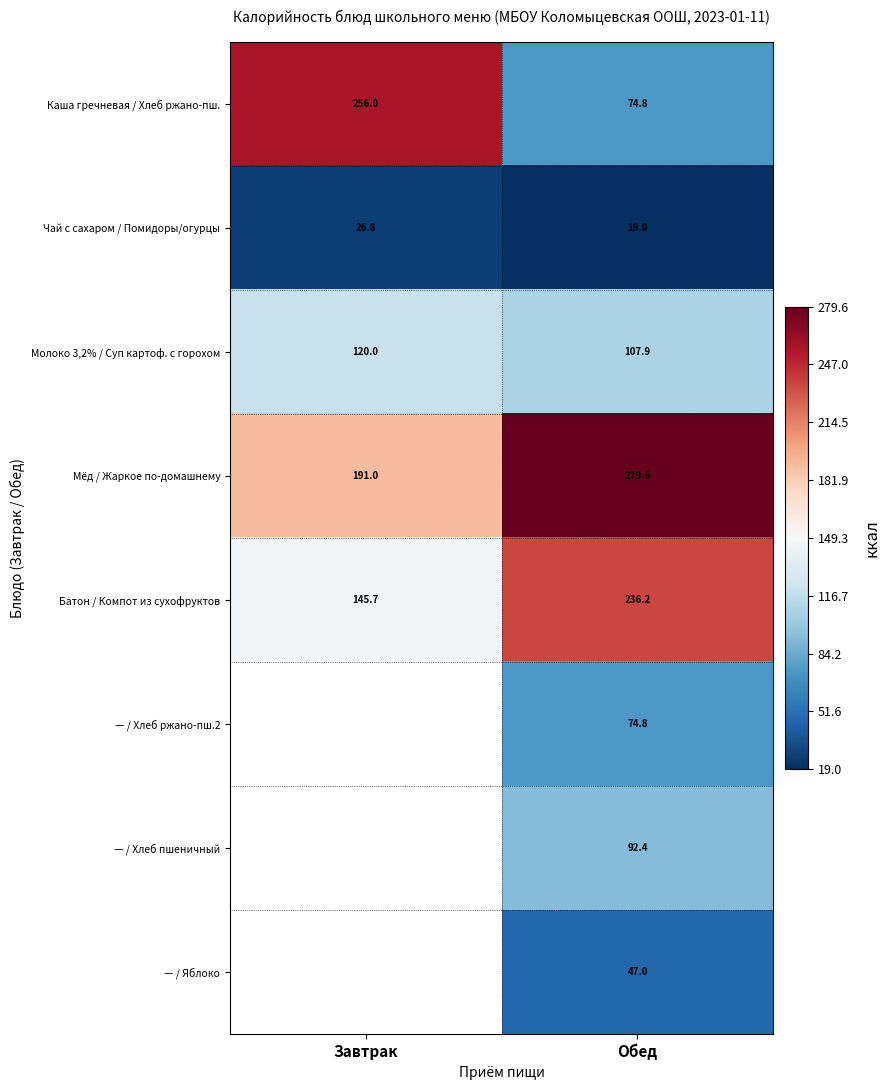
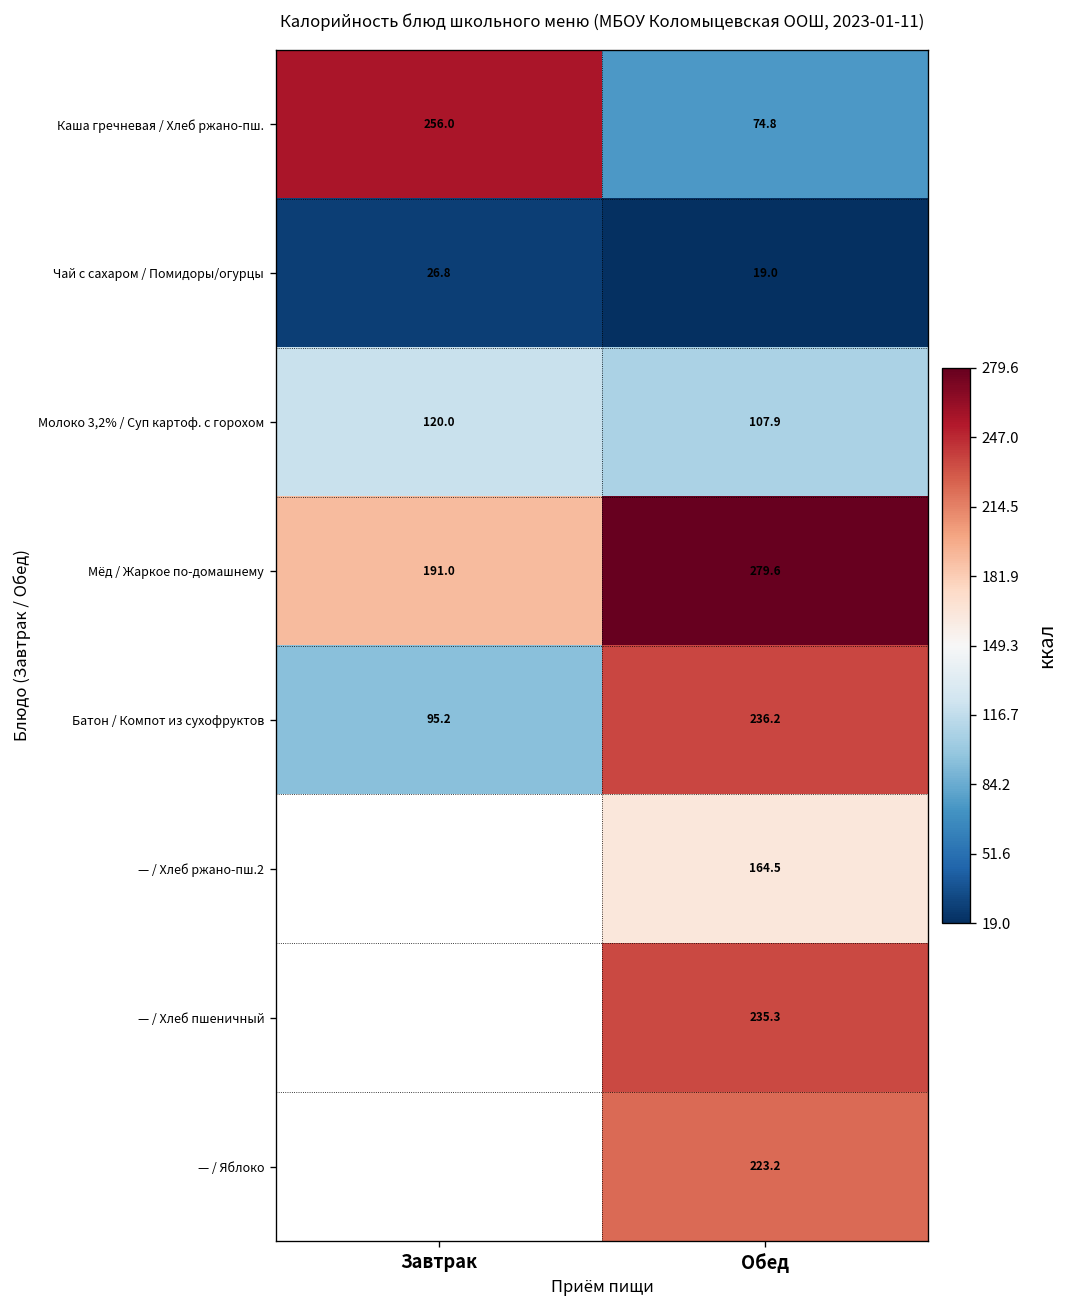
  {
    "Каша гречневая / Хлеб ржано-пш.": {
      "Завтрак": 256.0,
      "Обед": 74.8
    },
    "Чай с сахаром / Помидоры/огурцы": {
      "Завтрак": 26.8,
      "Обед": 19.0
    },
    "Молоко 3,2% / Суп картоф. с горохом": {
      "Завтрак": 120.0,
      "Обед": 107.9
    },
    "Мёд / Жаркое по-домашнему": {
      "Завтрак": 191.0,
      "Обед": 279.6
    },
    "Батон / Компот из сухофруктов": {
-     "Завтрак": 145.7,
+     "Завтрак": 95.2,
      "Обед": 236.2
    },
    "— / Хлеб ржано-пш.2": {
-     "Обед": 74.8
+     "Обед": 164.5
    },
    "— / Хлеб пшеничный": {
-     "Обед": 92.4
+     "Обед": 235.3
    },
    "— / Яблоко": {
-     "Обед": 47.0
+     "Обед": 223.2
    }
  }
